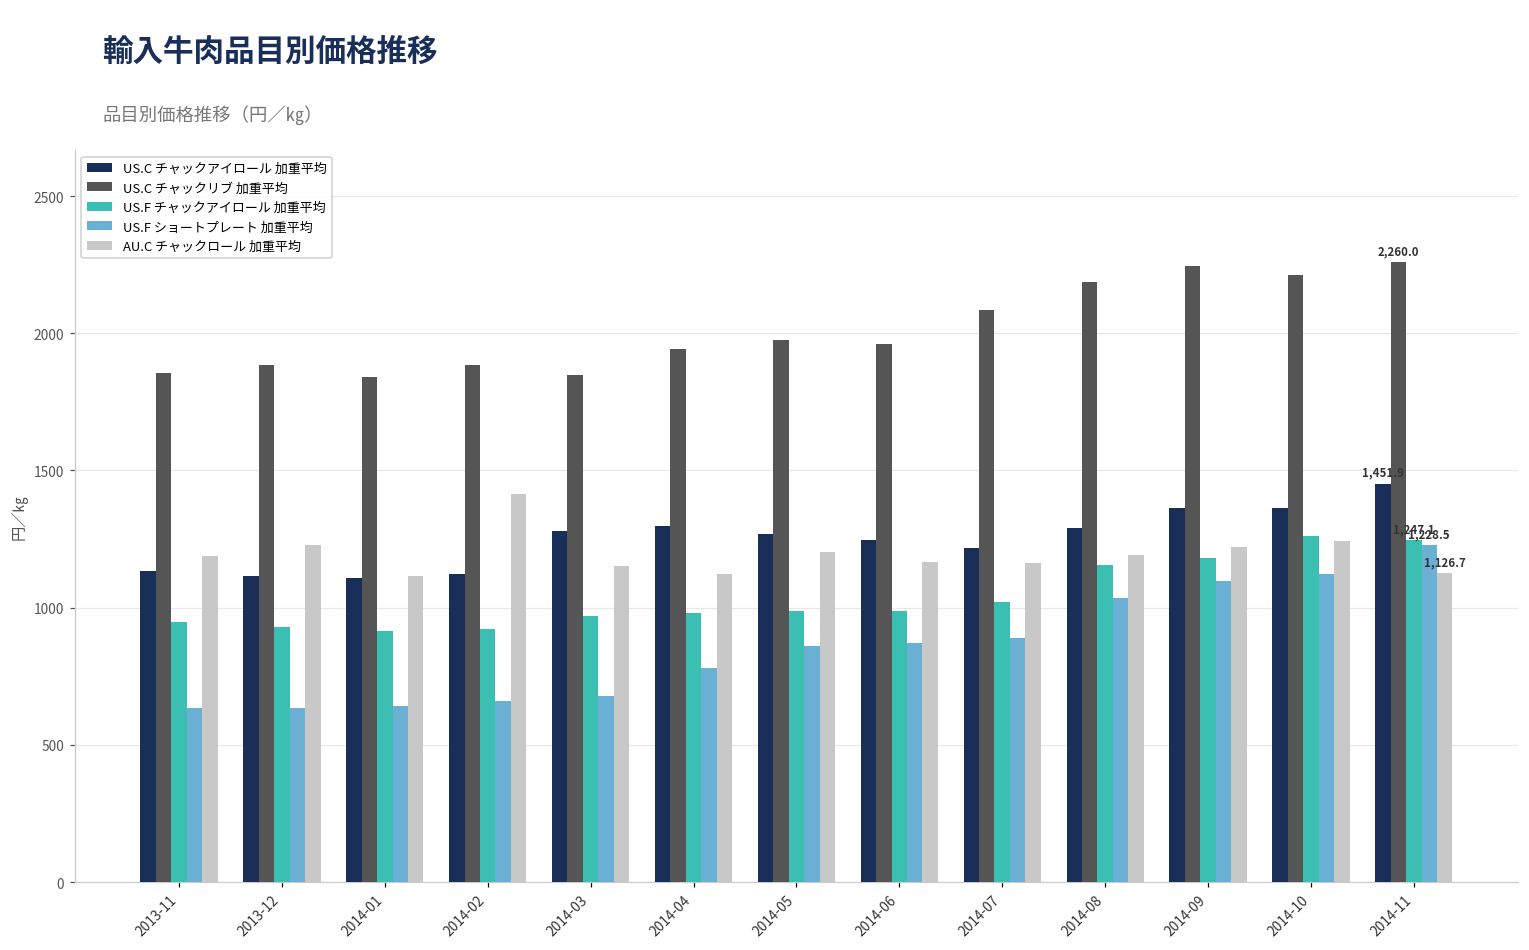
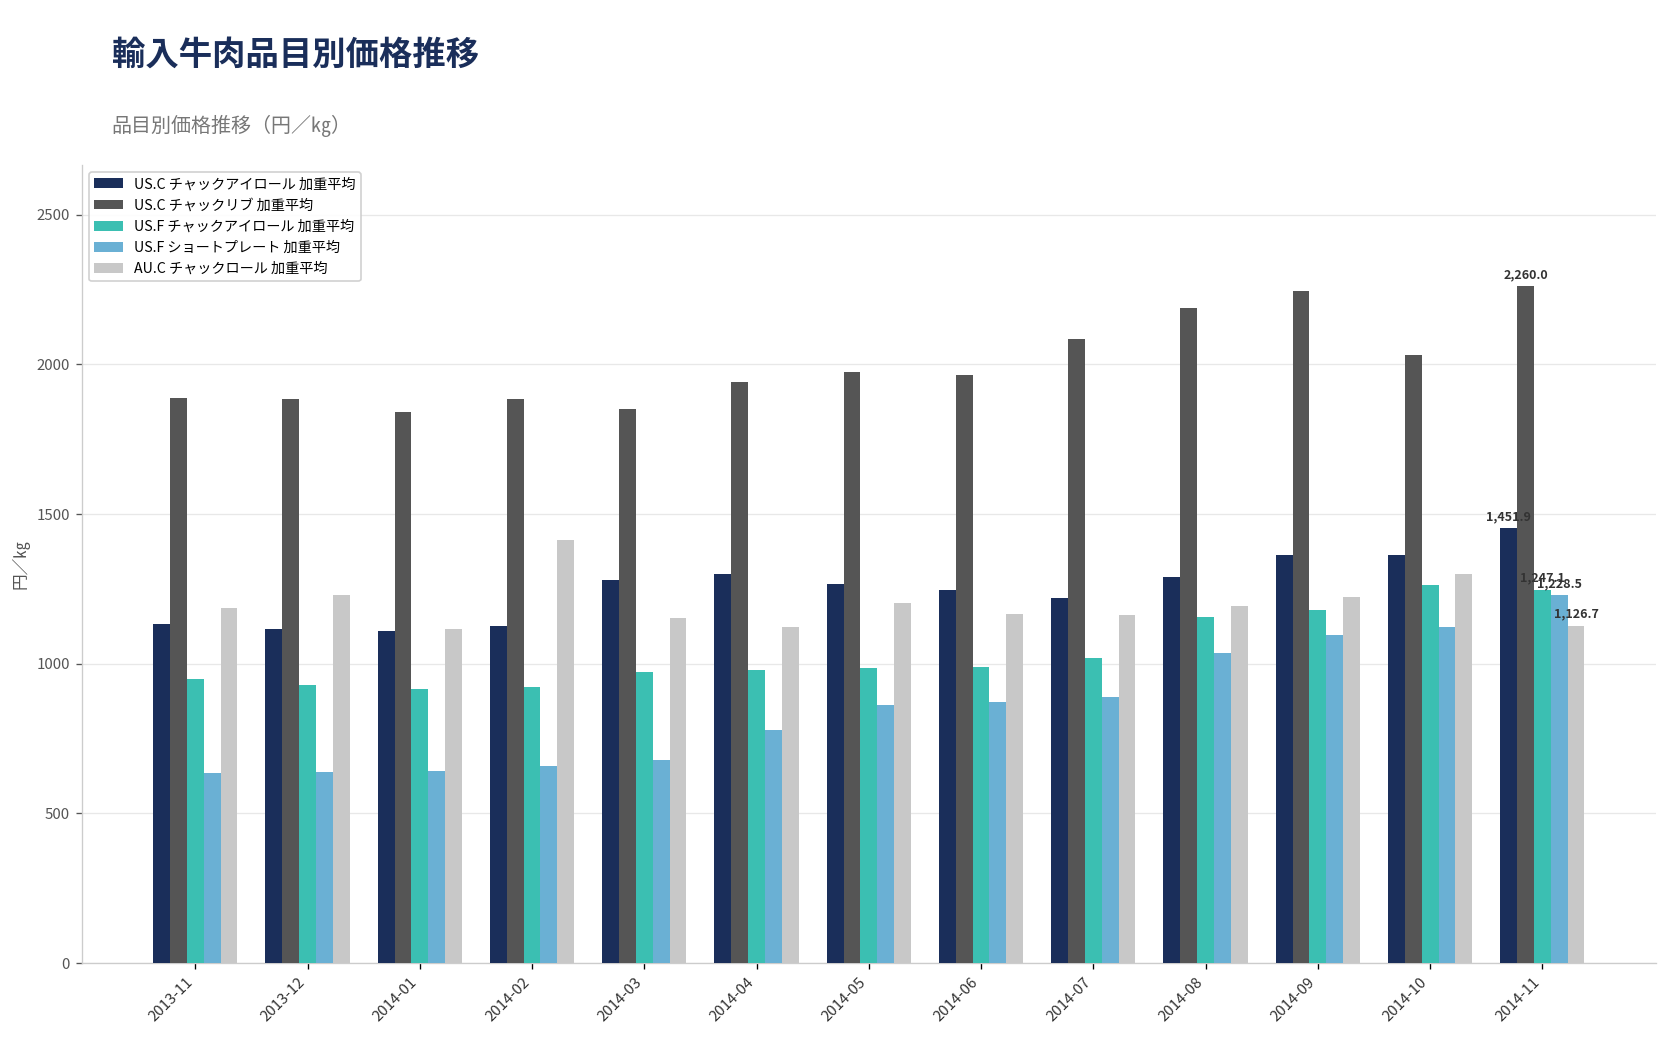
  {
    "US.C チャックアイロール 加重平均": {
      "2014-11": "1,451.9"
    },
    "US.C チャックリブ 加重平均": {
-     "2013-11": "1860",
+     "2013-11": "1890",
      "2013-12": "1880",
      "2014-01": "1840",
      "2014-02": "1880",
      "2014-03": "1850",
      "2014-04": "1940",
      "2014-05": "1980",
      "2014-06": "1960",
      "2014-07": "2080",
      "2014-08": "2190",
      "2014-09": "2250",
-     "2014-10": "2210"
+     "2014-10": "2030"
    },
    "AU.C チャックロール 加重平均": {
      "2013-11": "1190",
      "2013-12": "1230",
      "2014-01": "1120",
      "2014-02": "1410",
      "2014-03": "1150",
      "2014-04": "1120",
      "2014-05": "1200",
      "2014-06": "1170",
      "2014-07": "1160",
      "2014-08": "1190",
      "2014-09": "1220",
-     "2014-10": "1240"
+     "2014-10": "1300"
    }
  }
